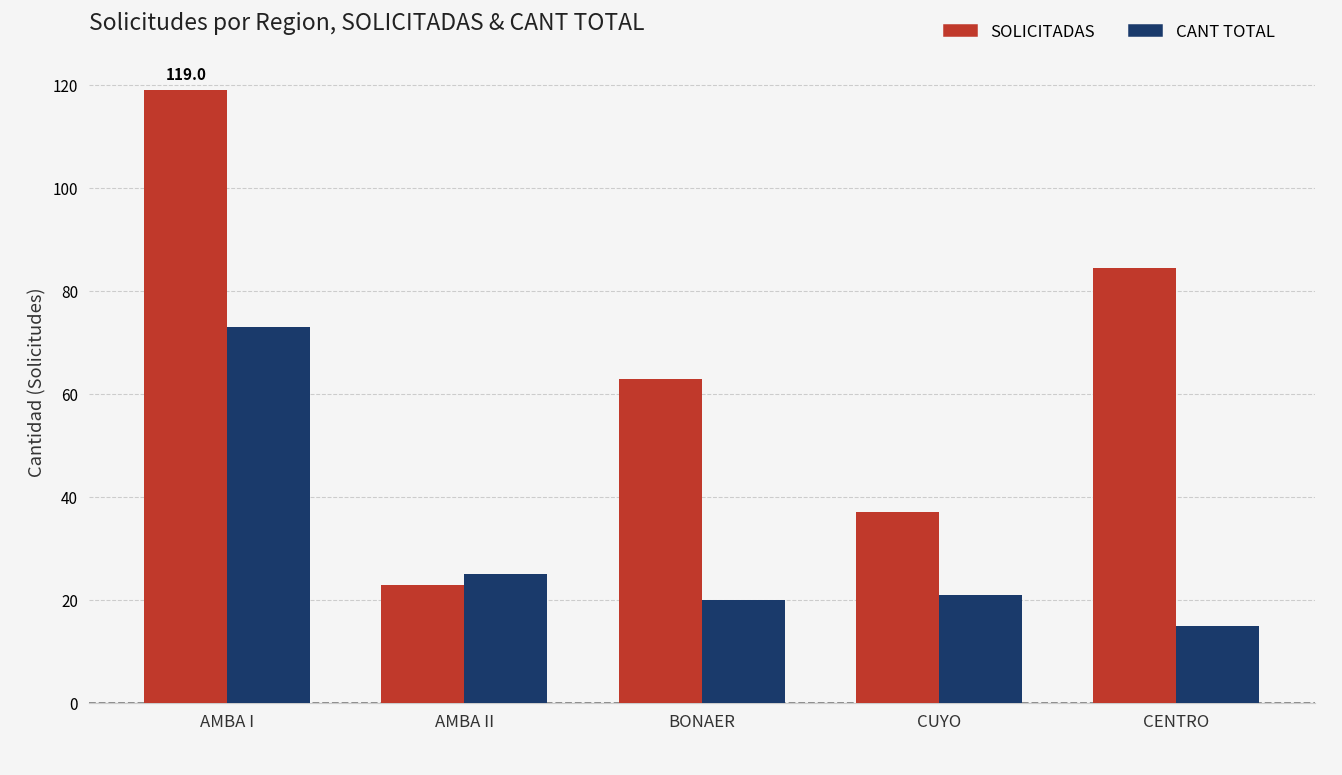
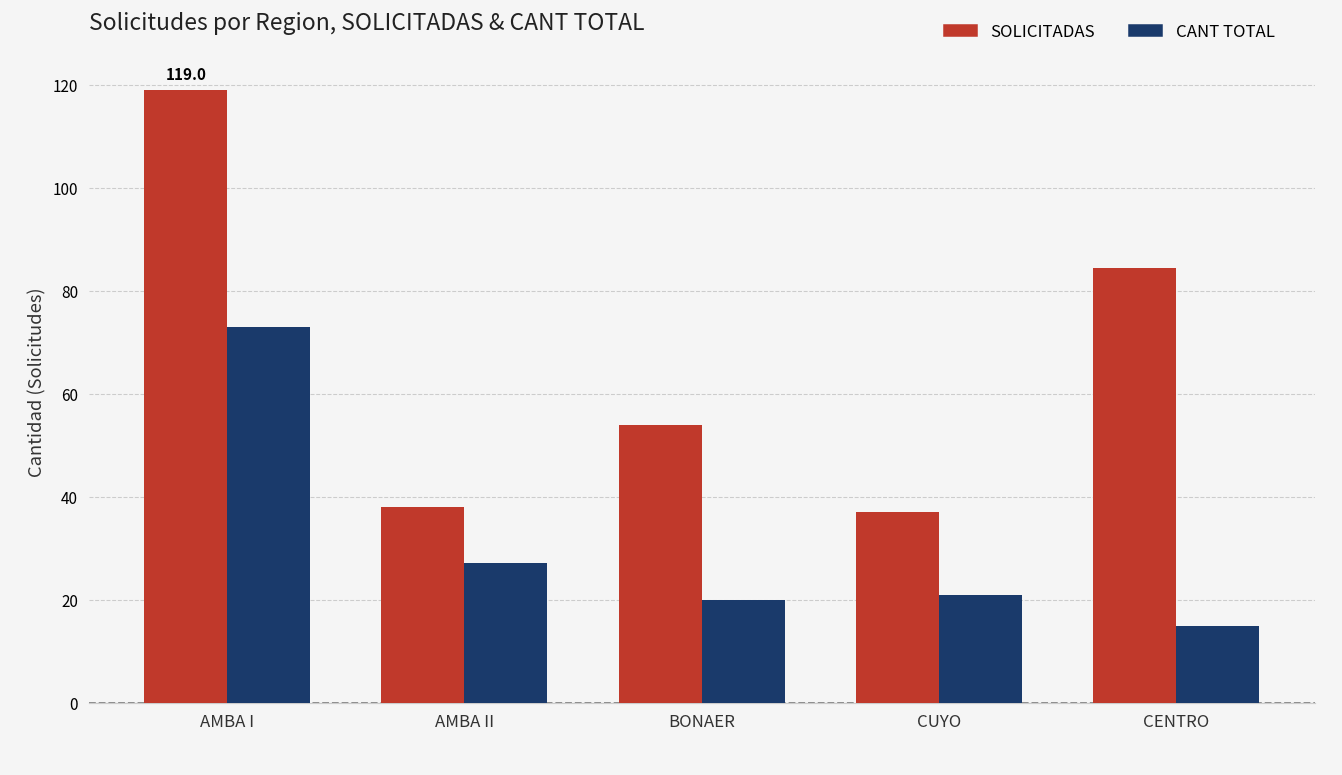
  {
    "SOLICITADAS": {
-     "AMBA II": 23,
-     "BONAER": 63,
+     "AMBA II": 38,
+     "BONAER": 54,
      "CUYO": 37,
      "CENTRO": 84
    },
    "CANT TOTAL": {
      "AMBA I": 73,
-     "AMBA II": 25,
+     "AMBA II": 27,
      "BONAER": 20,
      "CUYO": 21,
      "CENTRO": 15
    }
  }
